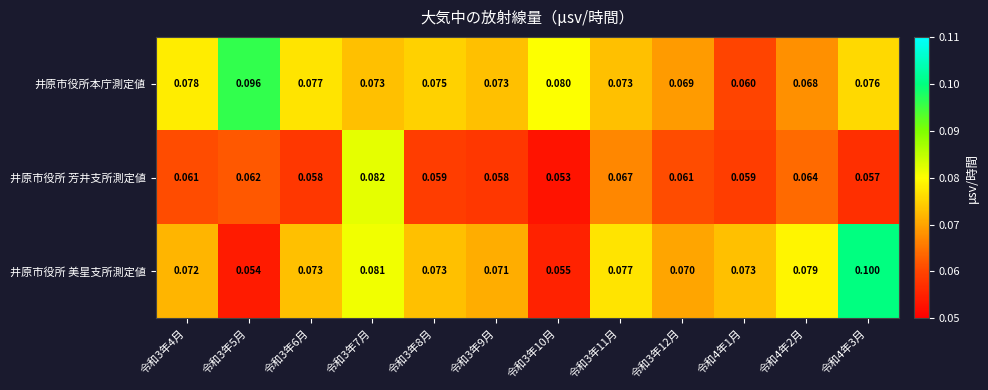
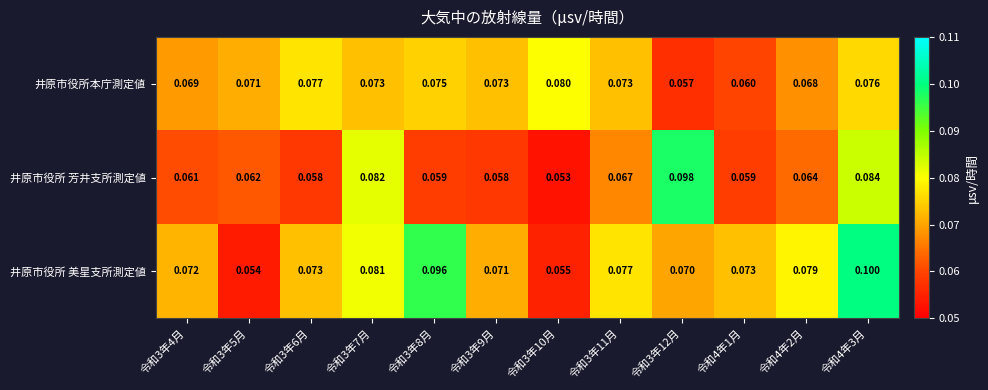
  {
    "井原市役所本庁測定値": {
-     "令和3年4月": 0.078,
-     "令和3年5月": 0.096,
+     "令和3年4月": 0.069,
+     "令和3年5月": 0.071,
      "令和3年6月": 0.077,
      "令和3年7月": 0.073,
      "令和3年8月": 0.075,
      "令和3年9月": 0.073,
      "令和3年10月": 0.080,
      "令和3年11月": 0.073,
-     "令和3年12月": 0.069,
+     "令和3年12月": 0.057,
      "令和4年1月": 0.060,
      "令和4年2月": 0.068,
      "令和4年3月": 0.076
    },
    "井原市役所 芳井支所測定値": {
      "令和3年4月": 0.061,
      "令和3年5月": 0.062,
      "令和3年6月": 0.058,
      "令和3年7月": 0.082,
      "令和3年8月": 0.059,
      "令和3年9月": 0.058,
      "令和3年10月": 0.053,
      "令和3年11月": 0.067,
-     "令和3年12月": 0.061,
+     "令和3年12月": 0.098,
      "令和4年1月": 0.059,
      "令和4年2月": 0.064,
-     "令和4年3月": 0.057
+     "令和4年3月": 0.084
    },
    "井原市役所 美星支所測定値": {
      "令和3年4月": 0.072,
      "令和3年5月": 0.054,
      "令和3年6月": 0.073,
      "令和3年7月": 0.081,
-     "令和3年8月": 0.073,
+     "令和3年8月": 0.096,
      "令和3年9月": 0.071,
      "令和3年10月": 0.055,
      "令和3年11月": 0.077,
      "令和3年12月": 0.070,
      "令和4年1月": 0.073,
      "令和4年2月": 0.079,
      "令和4年3月": 0.100
    }
  }
